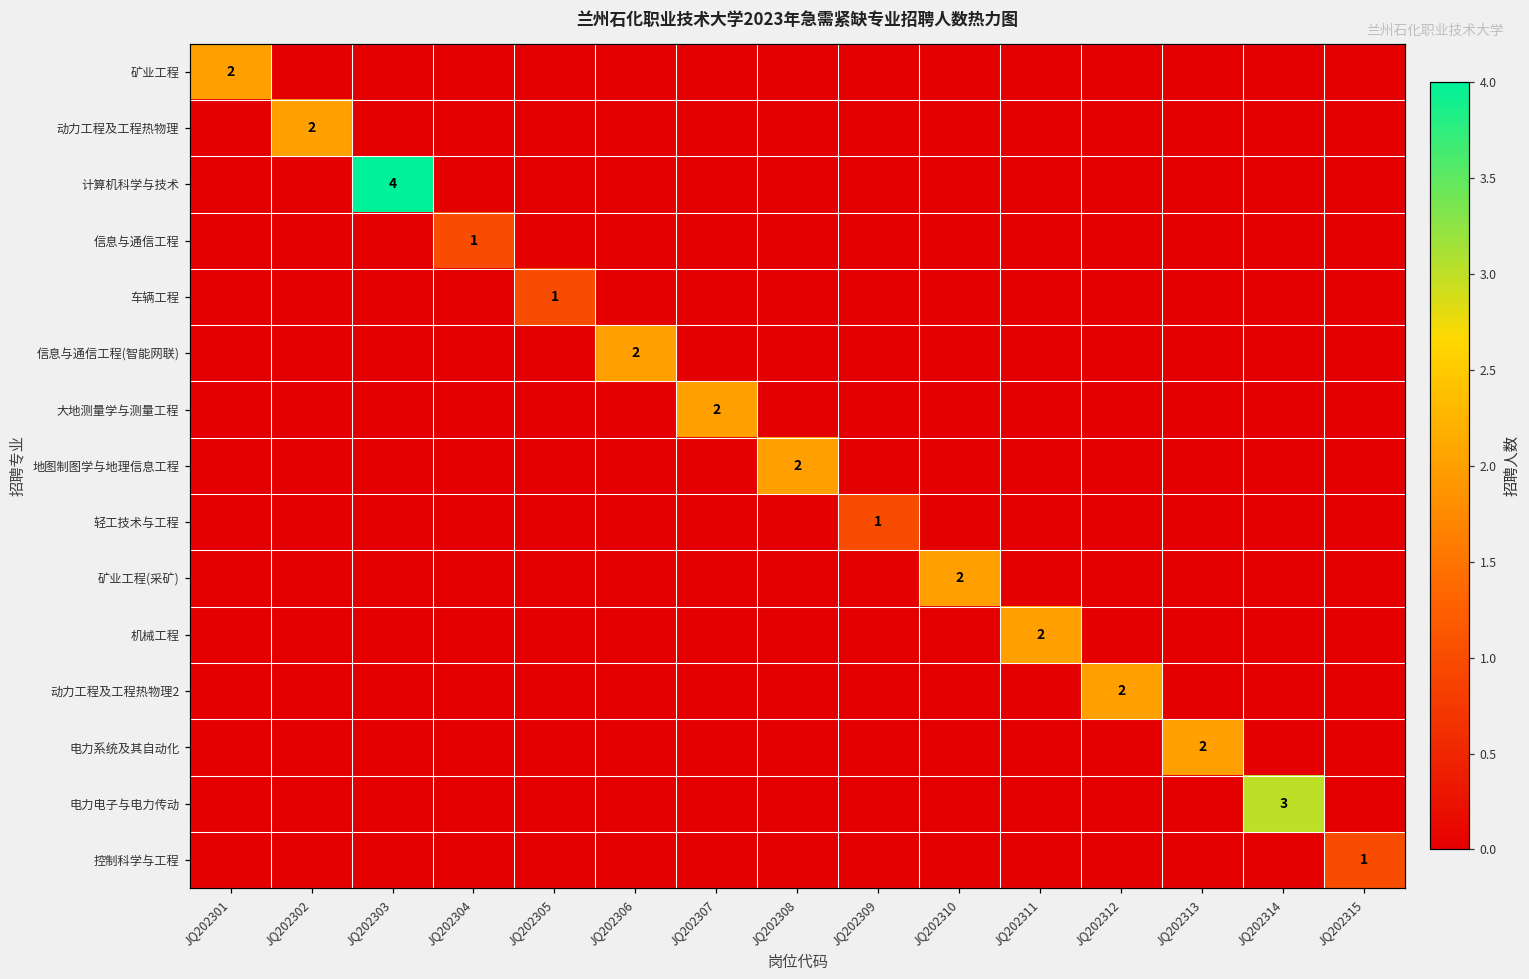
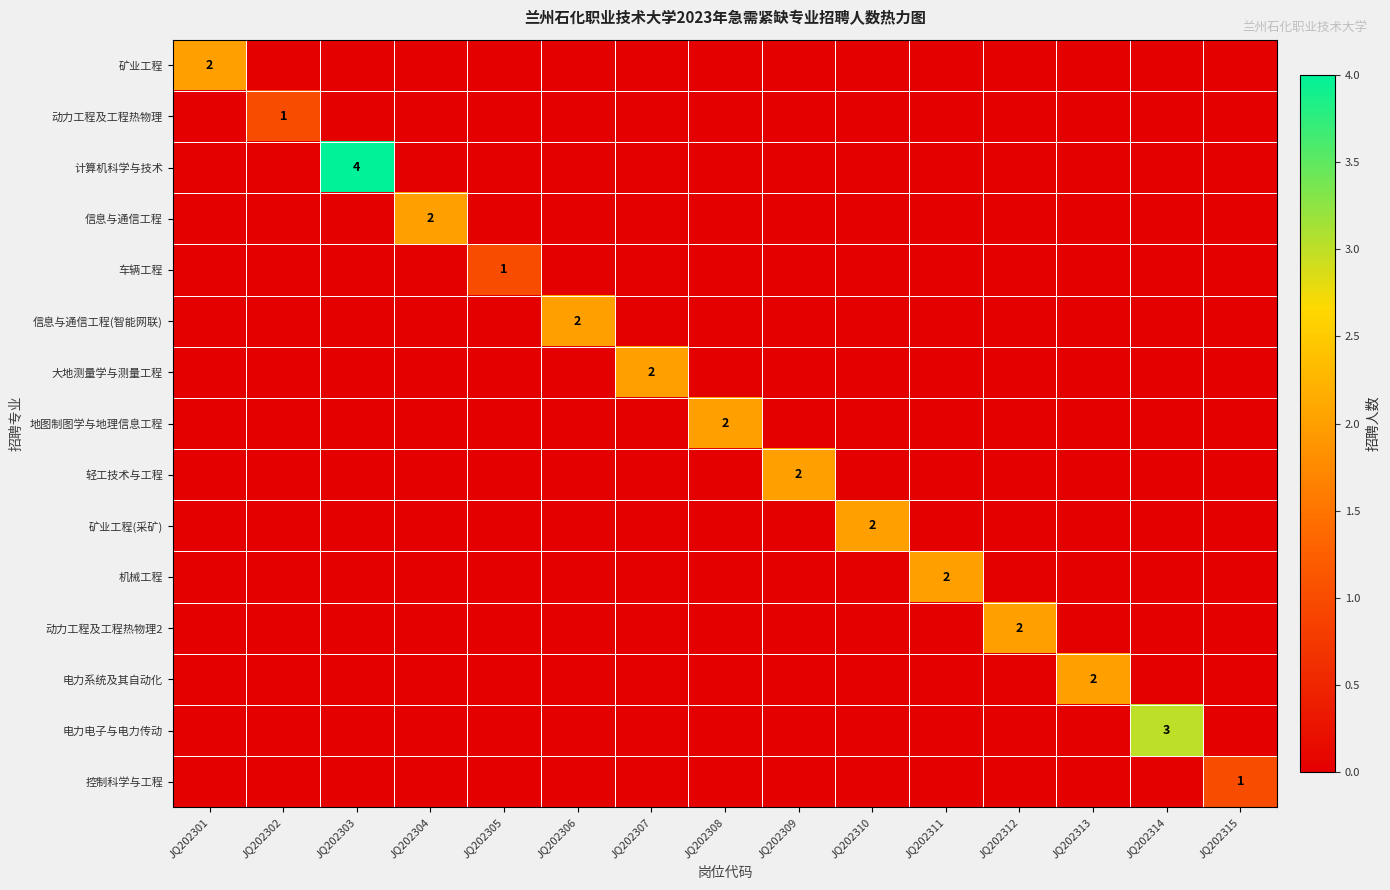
  {
    "矿业工程": {
      "JQ202301": 2
    },
    "动力工程及工程热物理": {
-     "JQ202302": 2
+     "JQ202302": 1
    },
    "计算机科学与技术": {
      "JQ202303": 4
    },
    "信息与通信工程": {
-     "JQ202304": 1
+     "JQ202304": 2
    },
    "车辆工程": {
      "JQ202305": 1
    },
    "信息与通信工程(智能网联)": {
      "JQ202306": 2
    },
    "大地测量学与测量工程": {
      "JQ202307": 2
    },
    "地图制图学与地理信息工程": {
      "JQ202308": 2
    },
    "轻工技术与工程": {
-     "JQ202309": 1
+     "JQ202309": 2
    },
    "矿业工程(采矿)": {
      "JQ202310": 2
    },
    "机械工程": {
      "JQ202311": 2
    },
    "动力工程及工程热物理2": {
      "JQ202312": 2
    },
    "电力系统及其自动化": {
      "JQ202313": 2
    },
    "电力电子与电力传动": {
      "JQ202314": 3
    },
    "控制科学与工程": {
      "JQ202315": 1
    }
  }
